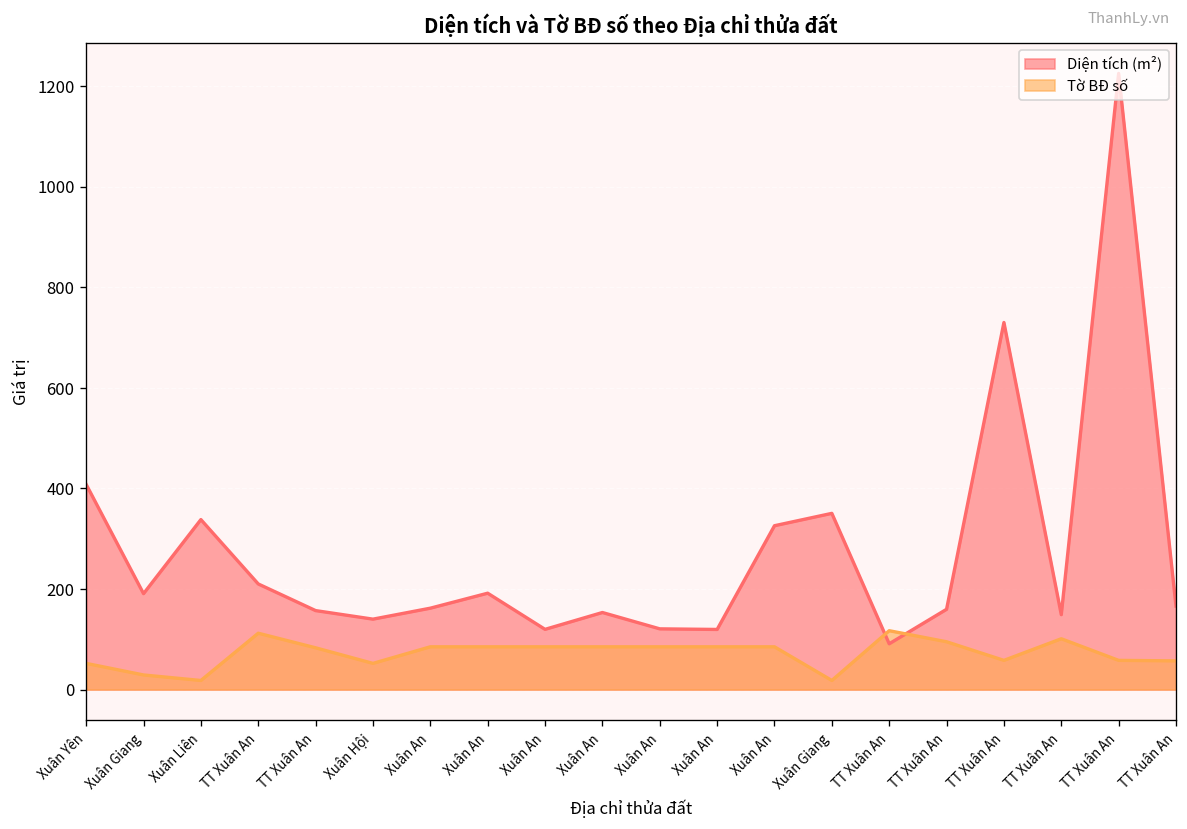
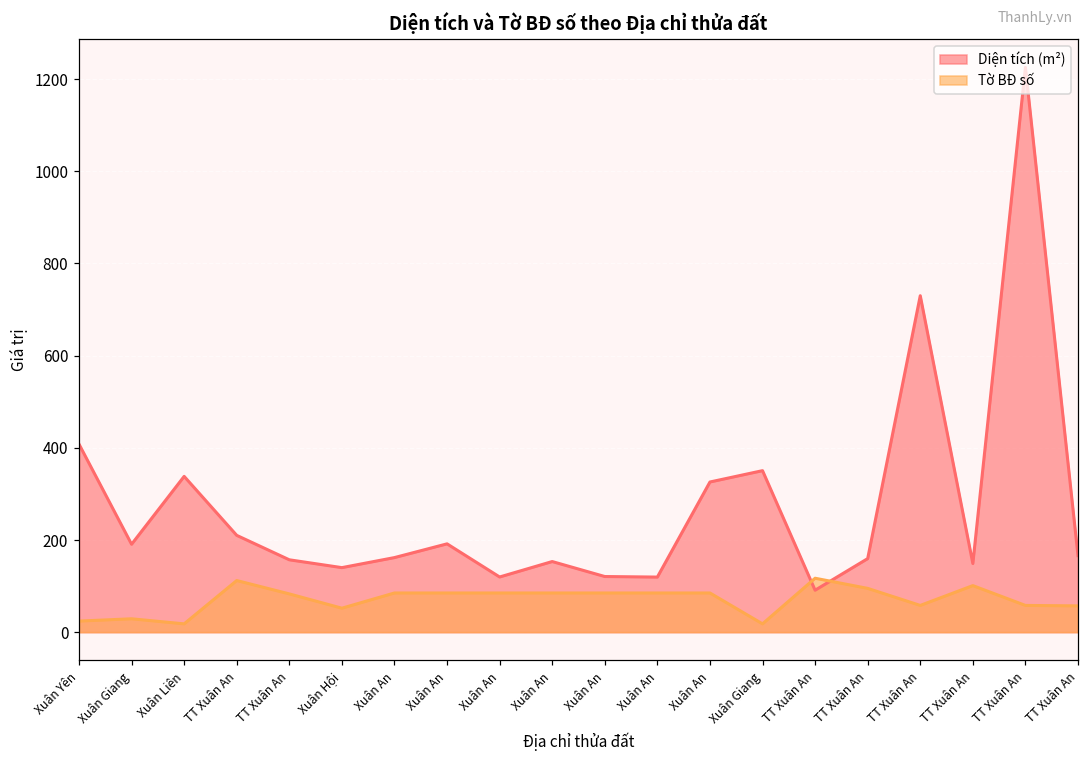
  {
    "Diện tích (m²)": {
      "Xuân Yên": 410,
      "Xuân Liên": 340,
      "Xuân Hội": 140
    },
    "Tờ BĐ số": {
-     "Xuân Yên": 50,
+     "Xuân Yên": 20,
      "Xuân Liên": 20,
      "Xuân Hội": 50
    }
  }
